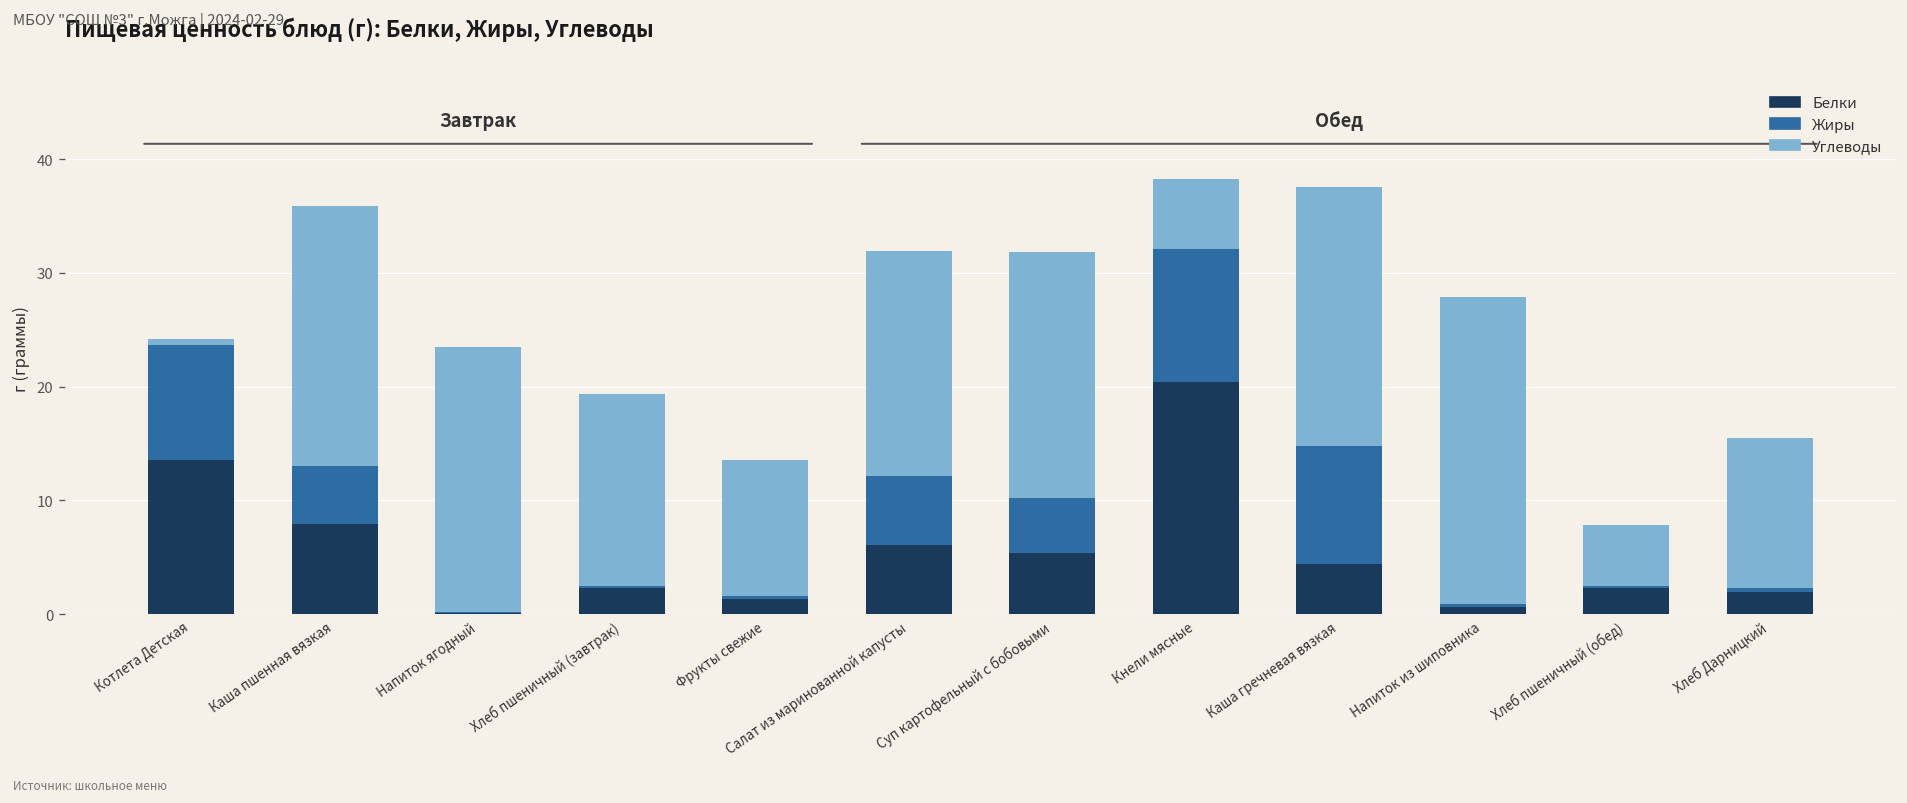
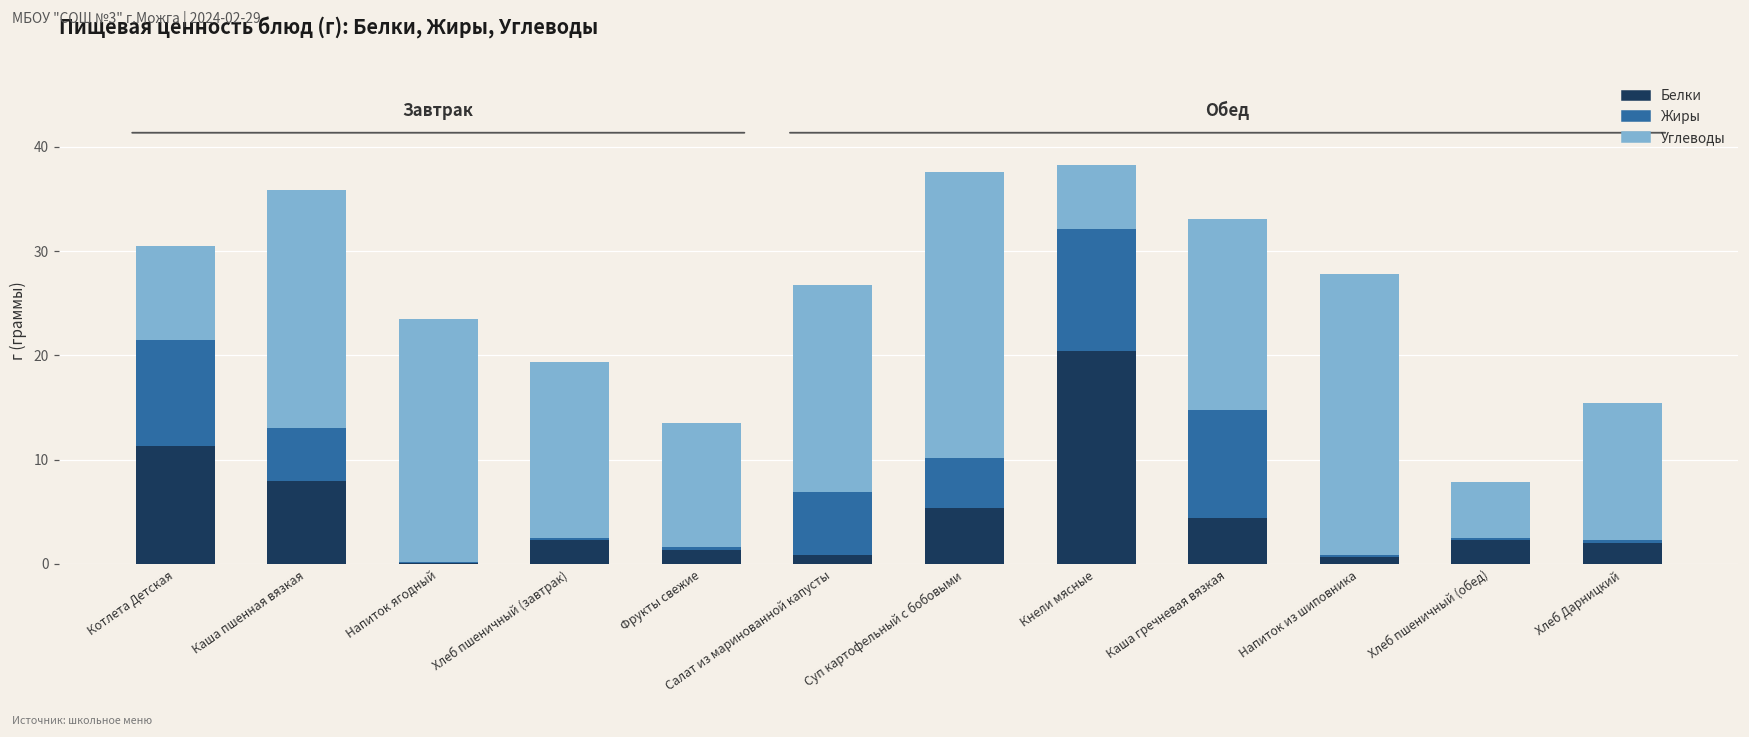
  {
    "Белки": {
-     "Котлета Детская": 14,
+     "Котлета Детская": 11,
      "Каша пшенная вязкая": 8,
      "Хлеб пшеничный (завтрак)": 2,
      "Фрукты свежие": 1,
-     "Салат из маринованной капусты": 6,
+     "Салат из маринованной капусты": 1,
      "Суп картофельный с бобовыми": 5,
      "Кнели мясные": 20,
      "Каша гречневая вязкая": 4,
      "Напиток из шиповника": 1,
      "Хлеб пшеничный (обед)": 2,
      "Хлеб Дарницкий": 2
    },
    "Жиры": {
      "Котлета Детская": 10,
      "Каша пшенная вязкая": 5,
      "Фрукты свежие": 0,
      "Салат из маринованной капусты": 6,
      "Суп картофельный с бобовыми": 5,
      "Кнели мясные": 12,
      "Каша гречневая вязкая": 10,
      "Хлеб Дарницкий": 0
    },
    "Углеводы": {
-     "Котлета Детская": 1,
+     "Котлета Детская": 9,
      "Каша пшенная вязкая": 23,
      "Напиток ягодный": 23,
      "Хлеб пшеничный (завтрак)": 17,
      "Фрукты свежие": 12,
      "Салат из маринованной капусты": 20,
-     "Суп картофельный с бобовыми": 22,
+     "Суп картофельный с бобовыми": 27,
      "Кнели мясные": 6,
-     "Каша гречневая вязкая": 23,
+     "Каша гречневая вязкая": 18,
      "Напиток из шиповника": 27,
      "Хлеб пшеничный (обед)": 5,
      "Хлеб Дарницкий": 13
    }
  }
